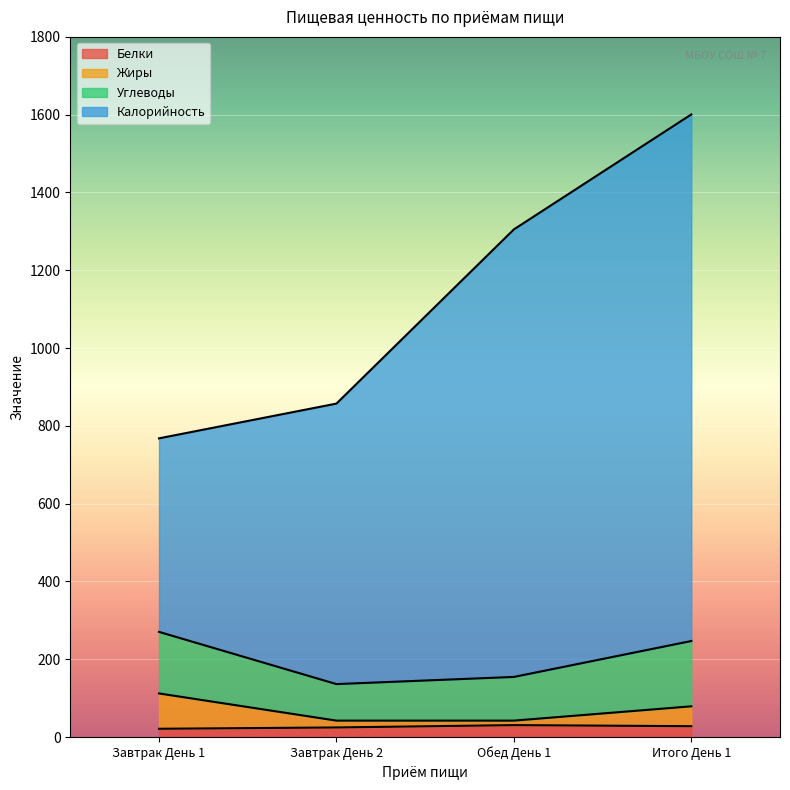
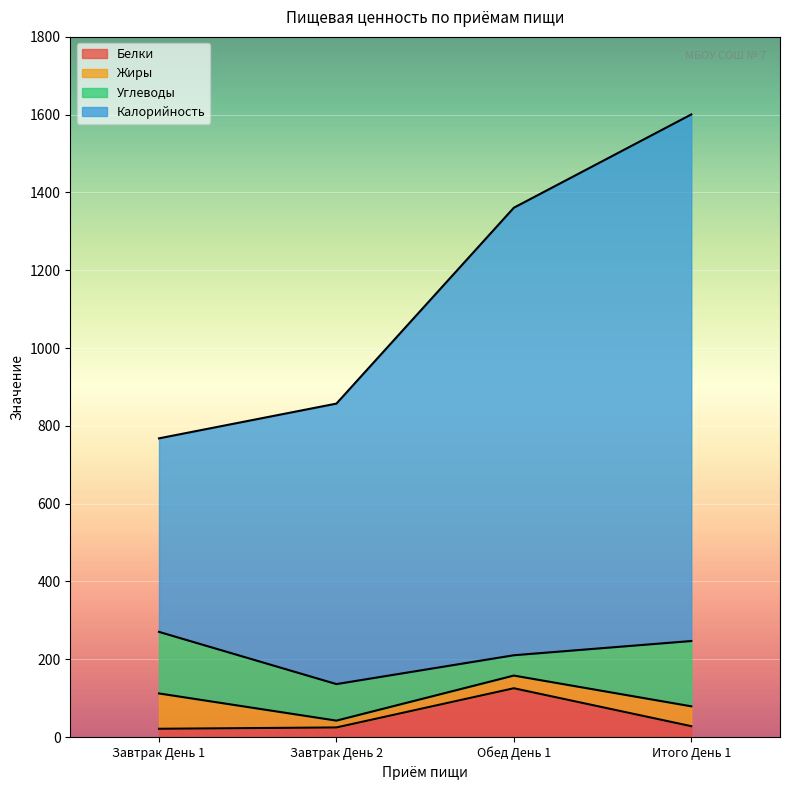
  {
    "Белки": {
      "Завтрак День 1": 20,
      "Завтрак День 2": 20,
-     "Обед День 1": 30,
+     "Обед День 1": 130,
      "Итого День 1": 30
    },
    "Жиры": {
      "Завтрак День 1": 90,
      "Завтрак День 2": 20,
-     "Обед День 1": 10,
+     "Обед День 1": 30,
      "Итого День 1": 50
    },
    "Углеводы": {
      "Завтрак День 1": 160,
      "Завтрак День 2": 90,
-     "Обед День 1": 110,
+     "Обед День 1": 50,
      "Итого День 1": 170
    },
    "Калорийность": {
      "Завтрак День 1": 500,
      "Завтрак День 2": 720,
      "Обед День 1": 1150,
      "Итого День 1": 1350
    }
  }
